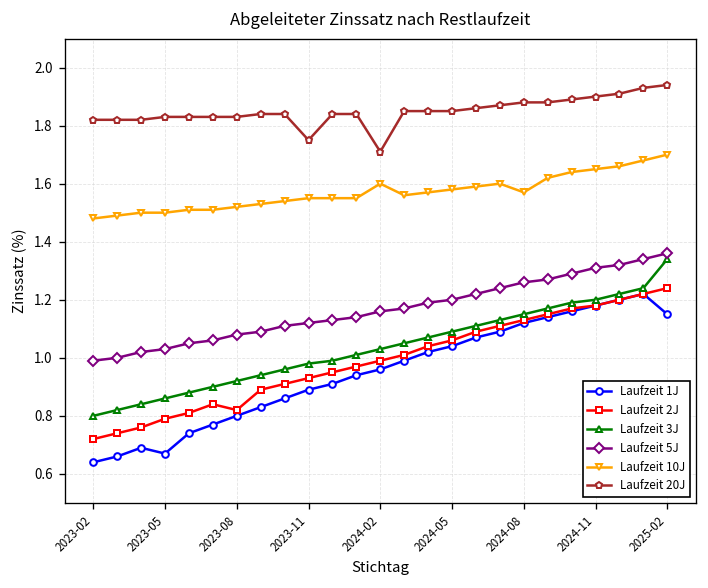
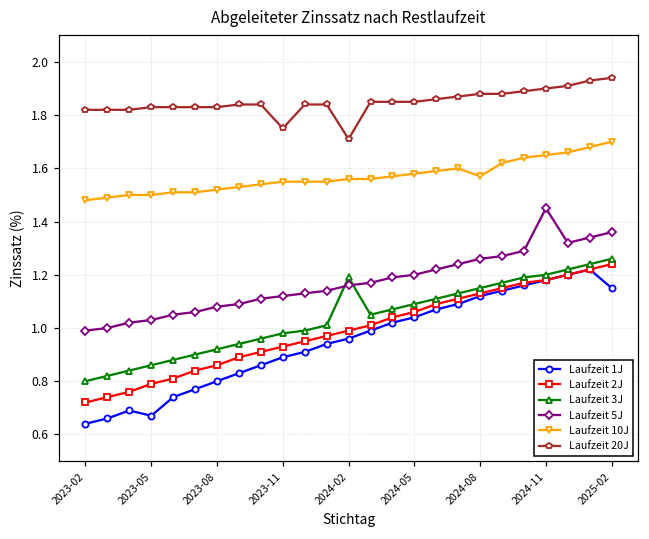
  {
    "Laufzeit 1J": {
      "2023-02": 0.64,
      "2023-05": 0.67,
      "2023-08": 0.80,
      "2023-11": 0.89,
      "2024-02": 0.96,
      "2024-05": 1.04,
      "2025-02": 1.15
    },
    "Laufzeit 2J": {
      "2023-02": 0.72,
      "2023-05": 0.79,
-     "2023-08": 0.82,
+     "2023-08": 0.86,
      "2023-11": 0.93,
      "2024-02": 0.99,
      "2024-05": 1.06,
      "2025-02": 1.24
    },
    "Laufzeit 3J": {
      "2023-02": 0.80,
      "2023-05": 0.86,
      "2023-08": 0.92,
      "2023-11": 0.98,
-     "2024-02": 1.03,
+     "2024-02": 1.19,
      "2024-05": 1.09,
      "2024-08": 1.15,
      "2024-11": 1.20,
-     "2025-02": 1.34
+     "2025-02": 1.26
    },
    "Laufzeit 5J": {
      "2023-02": 0.99,
      "2023-05": 1.03,
      "2023-08": 1.08,
      "2023-11": 1.12,
      "2024-02": 1.16,
      "2024-05": 1.20,
      "2024-08": 1.26,
-     "2024-11": 1.31,
+     "2024-11": 1.45,
      "2025-02": 1.36
    },
    "Laufzeit 10J": {
      "2023-02": 1.48,
      "2023-05": 1.50,
      "2023-08": 1.52,
      "2023-11": 1.55,
-     "2024-02": 1.60,
+     "2024-02": 1.56,
      "2024-05": 1.58,
      "2024-08": 1.57,
      "2024-11": 1.65,
      "2025-02": 1.70
    },
    "Laufzeit 20J": {
      "2023-02": 1.82,
      "2023-05": 1.83,
      "2023-08": 1.83,
      "2023-11": 1.75,
      "2024-02": 1.71,
      "2024-05": 1.85,
      "2024-08": 1.88,
      "2024-11": 1.90,
      "2025-02": 1.94
    }
  }
